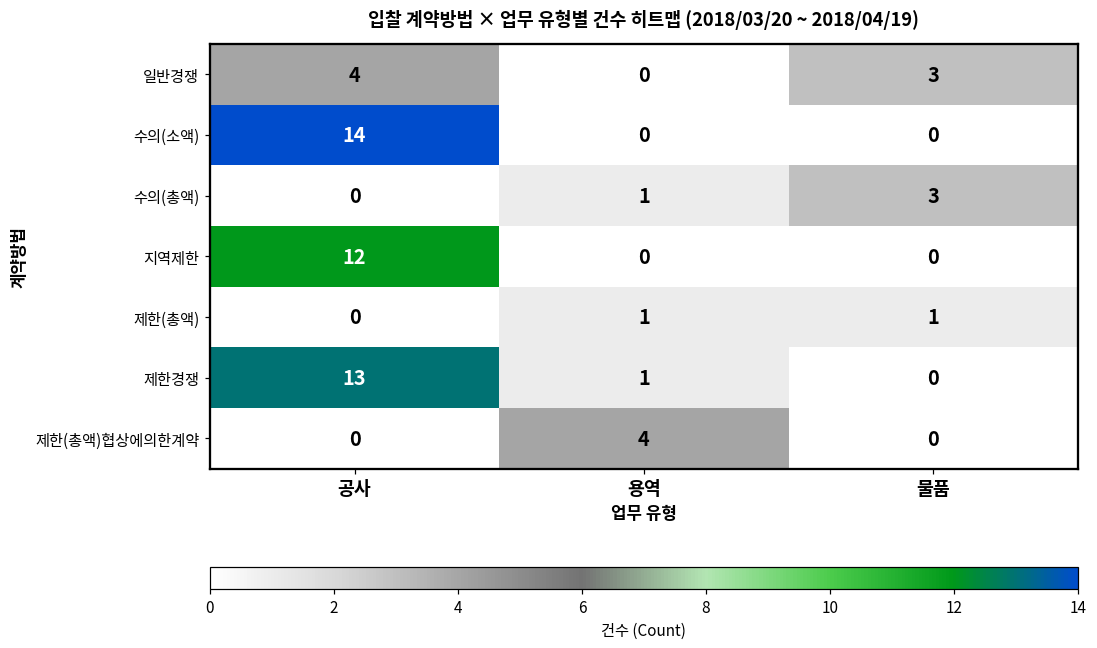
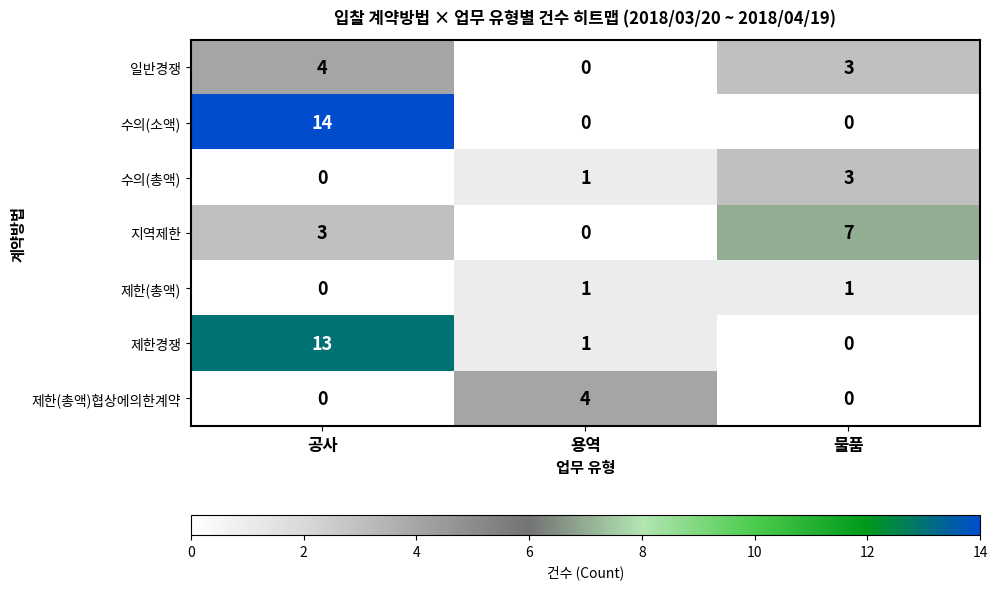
  {
    "일반경쟁": {
      "공사": 4,
      "용역": 0,
      "물품": 3
    },
    "수의(소액)": {
      "공사": 14,
      "용역": 0,
      "물품": 0
    },
    "수의(총액)": {
      "공사": 0,
      "용역": 1,
      "물품": 3
    },
    "지역제한": {
-     "공사": 12,
+     "공사": 3,
      "용역": 0,
-     "물품": 0
+     "물품": 7
    },
    "제한(총액)": {
      "공사": 0,
      "용역": 1,
      "물품": 1
    },
    "제한경쟁": {
      "공사": 13,
      "용역": 1,
      "물품": 0
    },
    "제한(총액)협상에의한계약": {
      "공사": 0,
      "용역": 4,
      "물품": 0
    }
  }
